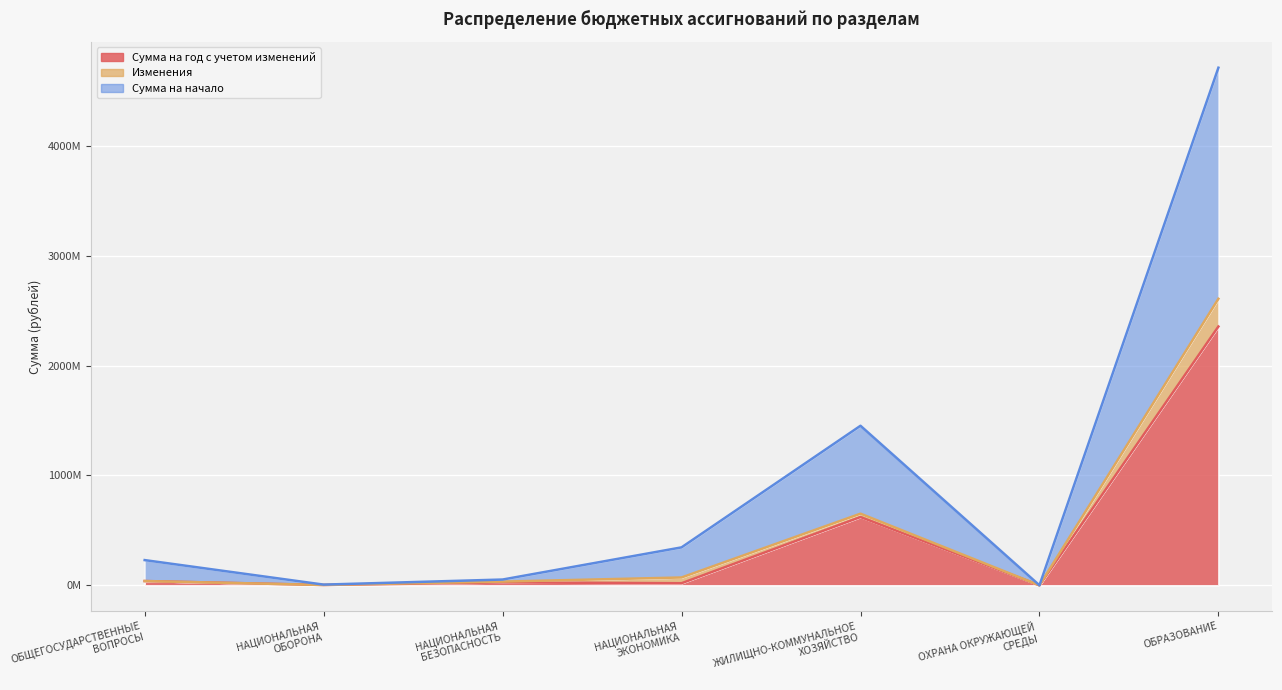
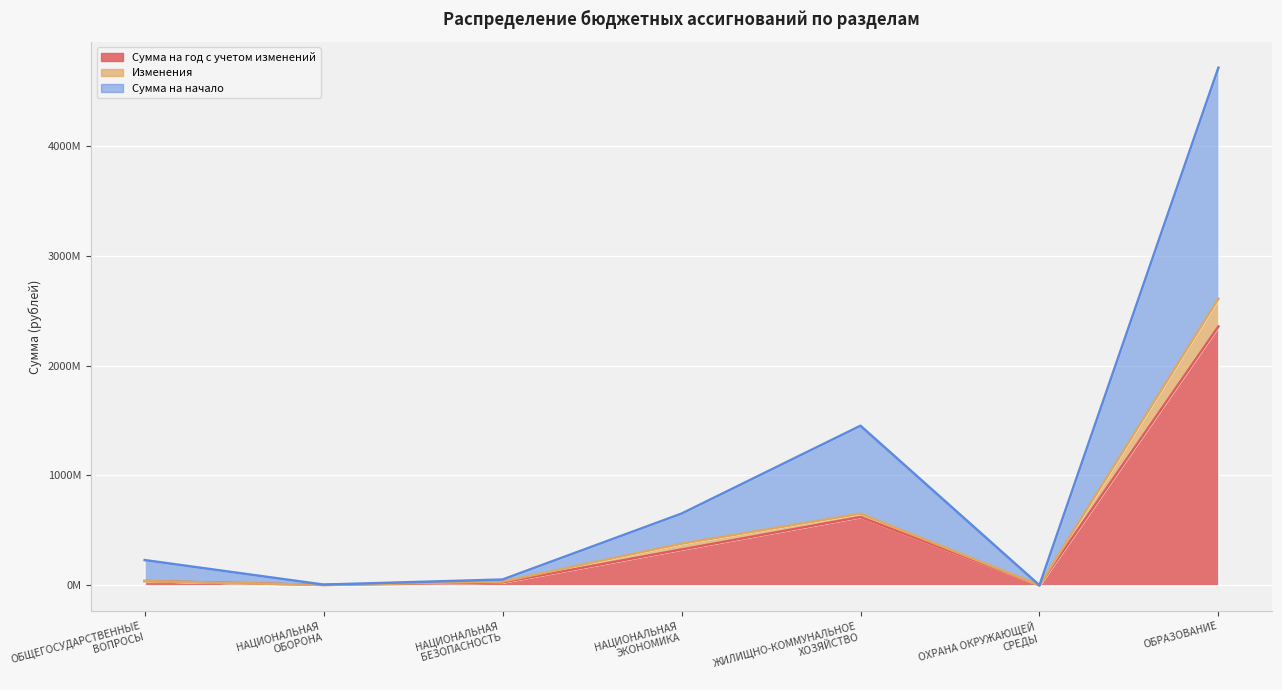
  {
    "Сумма на год с учетом изменений": {
-     "НАЦИОНАЛЬНАЯ ЭКОНОМИКА": 20000000,
+     "НАЦИОНАЛЬНАЯ ЭКОНОМИКА": 330000000,
      "ЖИЛИЩНО-КОММУНАЛЬНОЕ ХОЗЯЙСТВО": 620000000,
      "ОБРАЗОВАНИЕ": 2360000000
    },
    "Изменения": {
      "НАЦИОНАЛЬНАЯ ЭКОНОМИКА": 50000000,
      "ЖИЛИЩНО-КОММУНАЛЬНОЕ ХОЗЯЙСТВО": 30000000,
      "ОБРАЗОВАНИЕ": 250000000
    },
    "Сумма на начало": {
      "ОБЩЕГОСУДАРСТВЕННЫЕ ВОПРОСЫ": 190000000,
      "НАЦИОНАЛЬНАЯ ЭКОНОМИКА": 270000000,
      "ЖИЛИЩНО-КОММУНАЛЬНОЕ ХОЗЯЙСТВО": 800000000,
      "ОБРАЗОВАНИЕ": 2100000000
    }
  }
